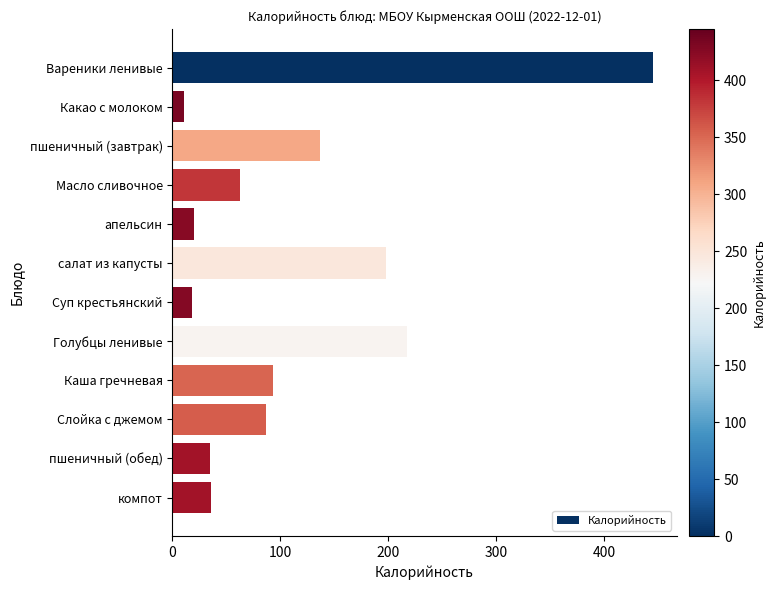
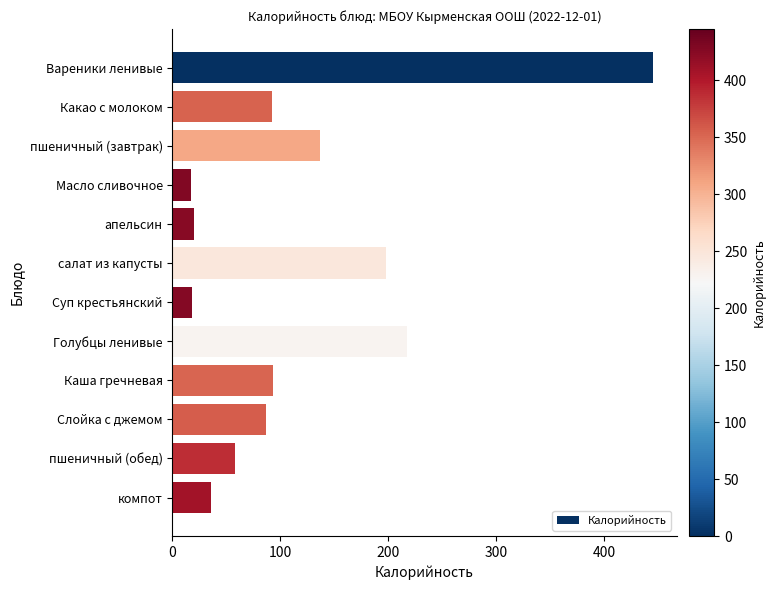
  {
    "Вареники ленивые": 445,
-   "Какао с молоком": 11,
+   "Какао с молоком": 92,
    "пшеничный (завтрак)": 137,
-   "Масло сливочное": 63,
+   "Масло сливочное": 17,
    "апельсин": 20,
    "салат из капусты": 198,
    "Суп крестьянский": 18,
    "Голубцы ленивые": 217,
    "Каша гречневая": 93,
    "Слойка с джемом": 87,
-   "пшеничный (обед)": 35,
+   "пшеничный (обед)": 58,
    "компот": 36
  }
